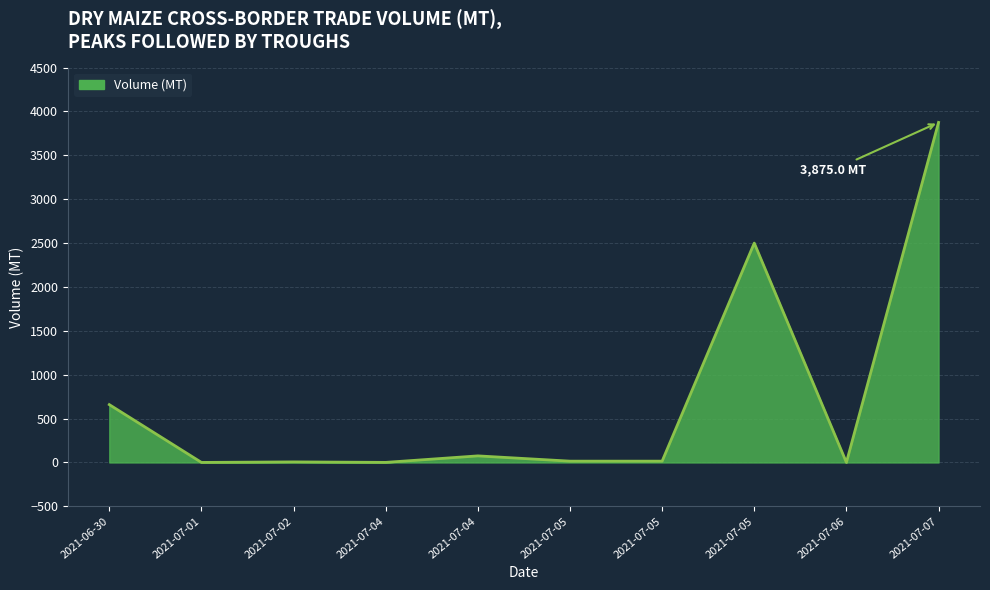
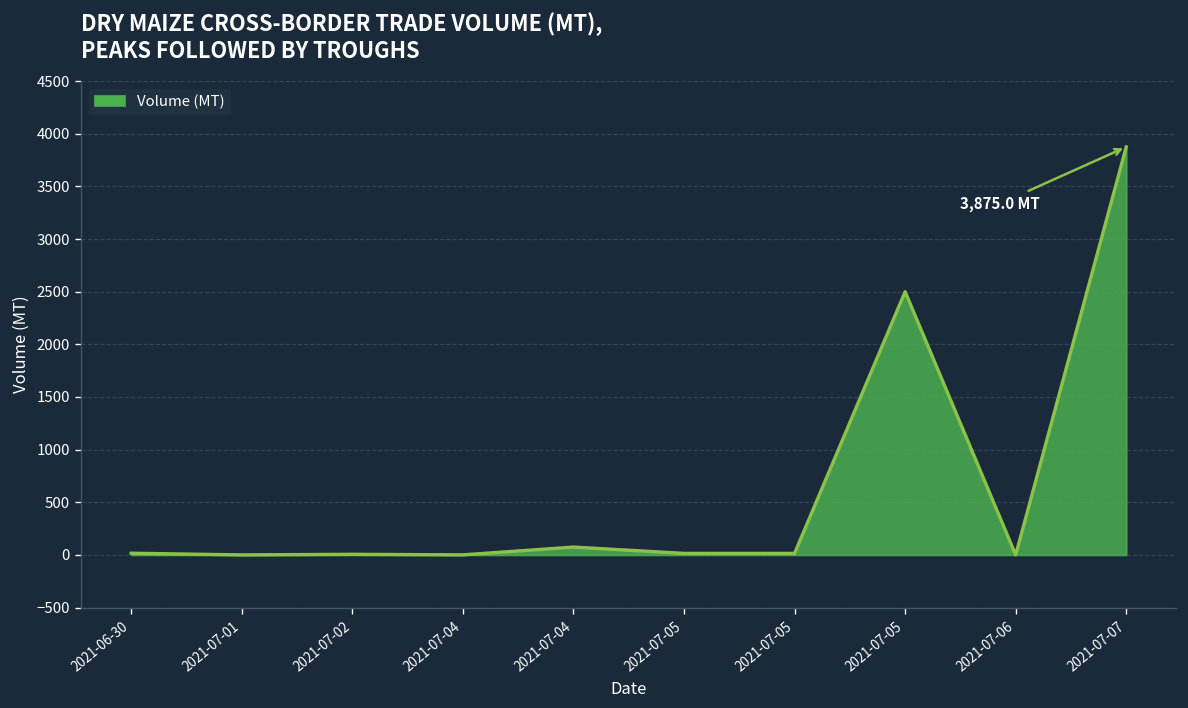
  {
-   "2021-06-30": 700,
+   "2021-06-30": 0,
    "2021-07-01": 0,
    "2021-07-02": 0,
    "2021-07-06": 0
  }
